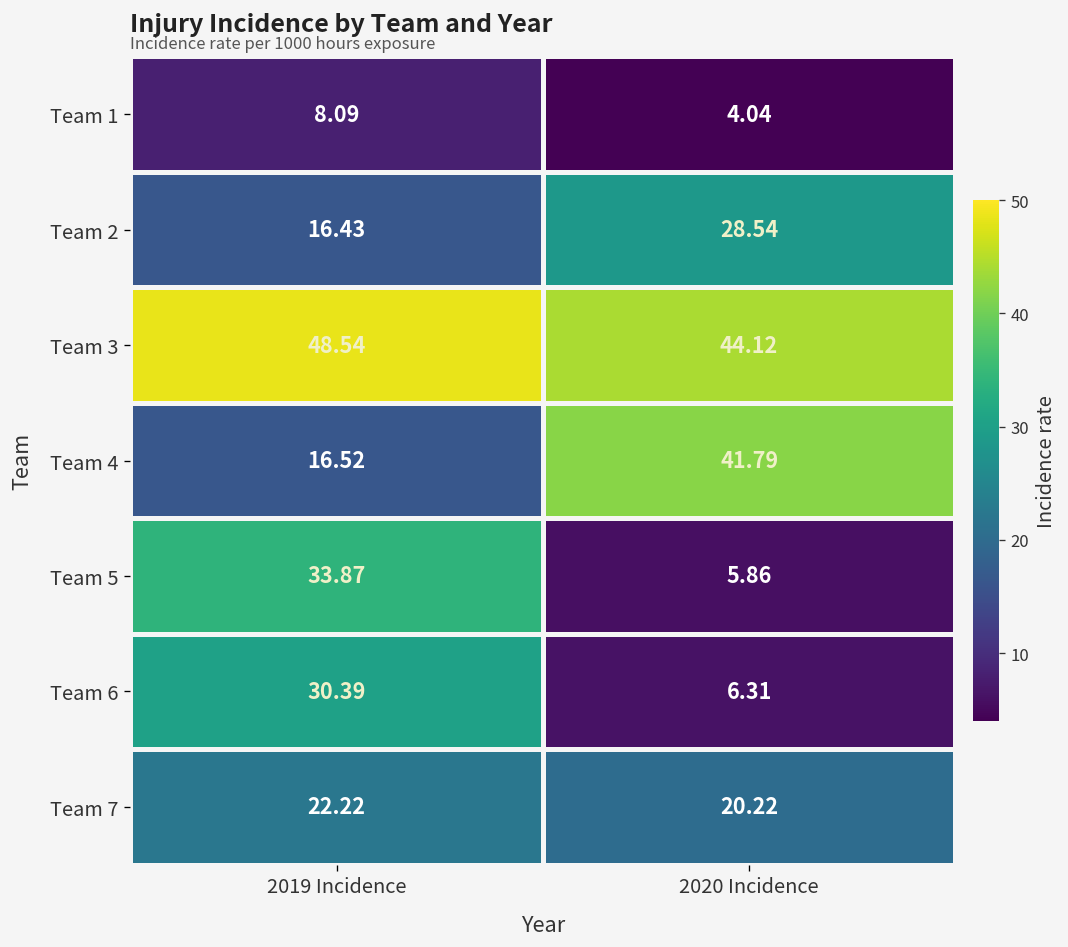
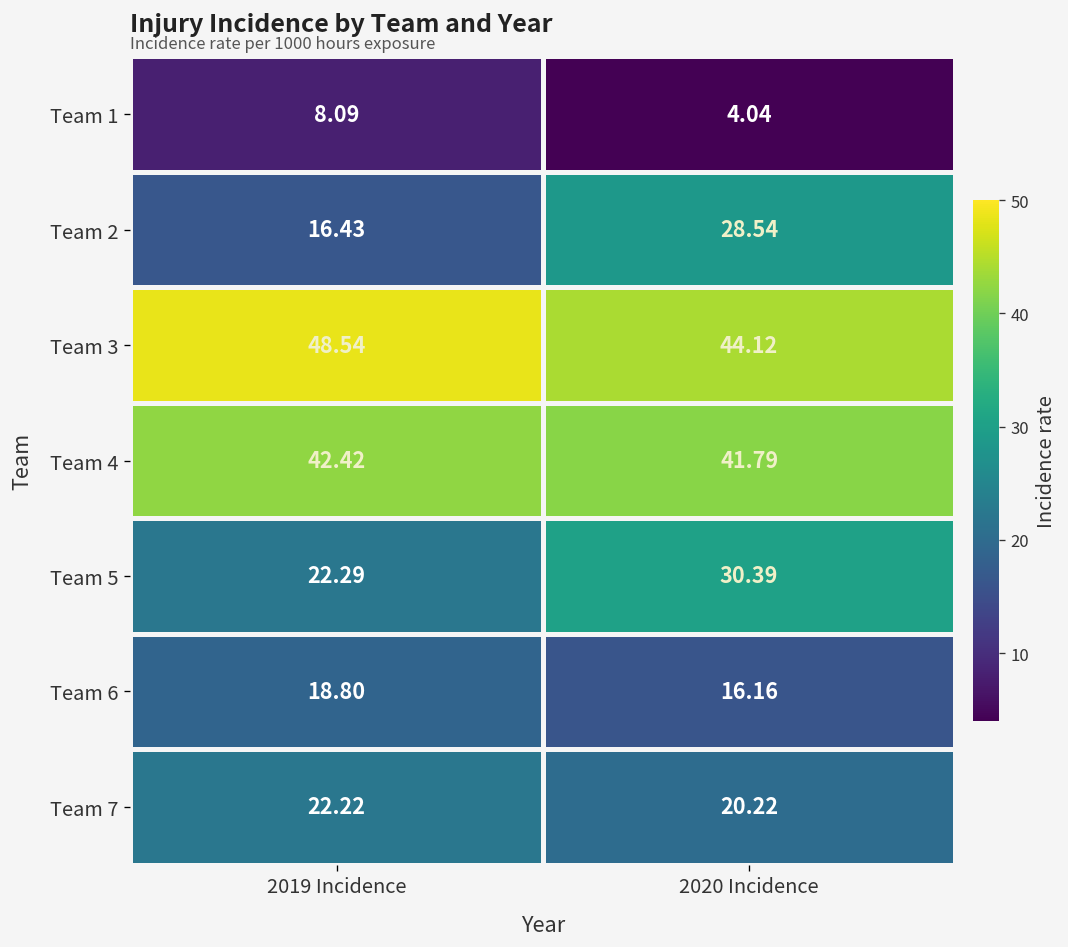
  {
    "Team 1": {
      "2019 Incidence": 8.09,
      "2020 Incidence": 4.04
    },
    "Team 2": {
      "2019 Incidence": 16.43,
      "2020 Incidence": 28.54
    },
    "Team 3": {
      "2019 Incidence": 48.54,
      "2020 Incidence": 44.12
    },
    "Team 4": {
-     "2019 Incidence": 16.52,
+     "2019 Incidence": 42.42,
      "2020 Incidence": 41.79
    },
    "Team 5": {
-     "2019 Incidence": 33.87,
-     "2020 Incidence": 5.86
+     "2019 Incidence": 22.29,
+     "2020 Incidence": 30.39
    },
    "Team 6": {
-     "2019 Incidence": 30.39,
-     "2020 Incidence": 6.31
+     "2019 Incidence": 18.80,
+     "2020 Incidence": 16.16
    },
    "Team 7": {
      "2019 Incidence": 22.22,
      "2020 Incidence": 20.22
    }
  }
